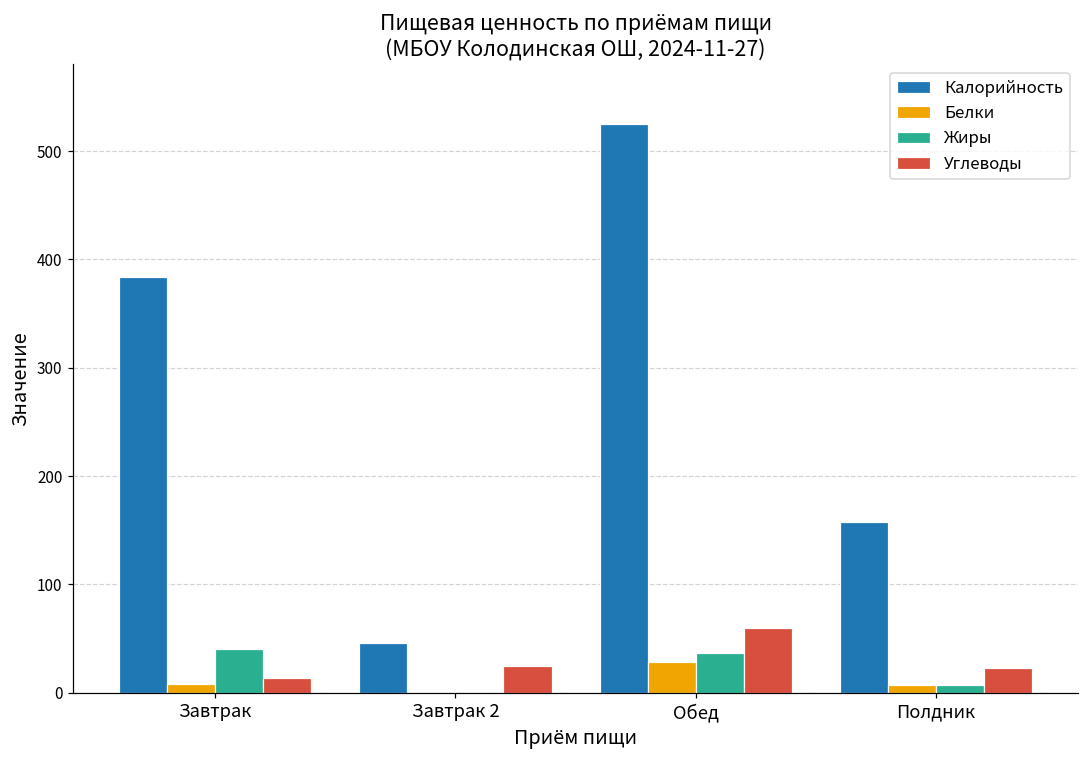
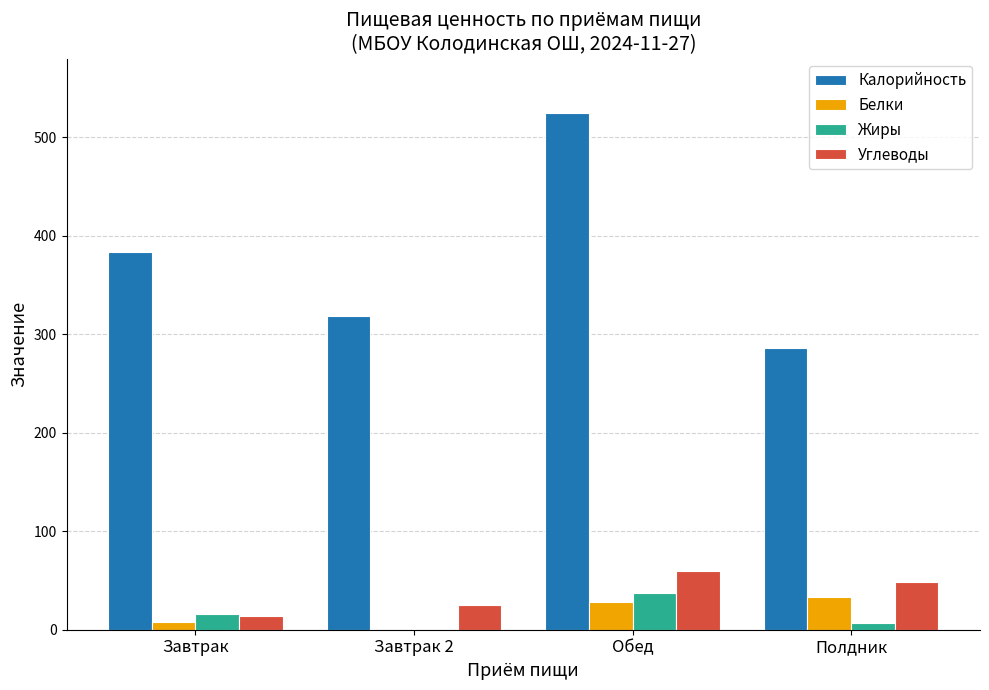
  {
    "Калорийность": {
      "Завтрак": 380,
-     "Завтрак 2": 50,
+     "Завтрак 2": 320,
      "Обед": 530,
-     "Полдник": 160
+     "Полдник": 290
    },
    "Белки": {
      "Завтрак": 10,
      "Завтрак 2": 0,
      "Обед": 30,
-     "Полдник": 10
+     "Полдник": 30
    },
    "Жиры": {
-     "Завтрак": 40,
+     "Завтрак": 20,
      "Завтрак 2": 0,
      "Обед": 40,
      "Полдник": 10
    },
    "Углеводы": {
      "Завтрак": 10,
      "Завтрак 2": 30,
      "Обед": 60,
-     "Полдник": 20
+     "Полдник": 50
    }
  }
